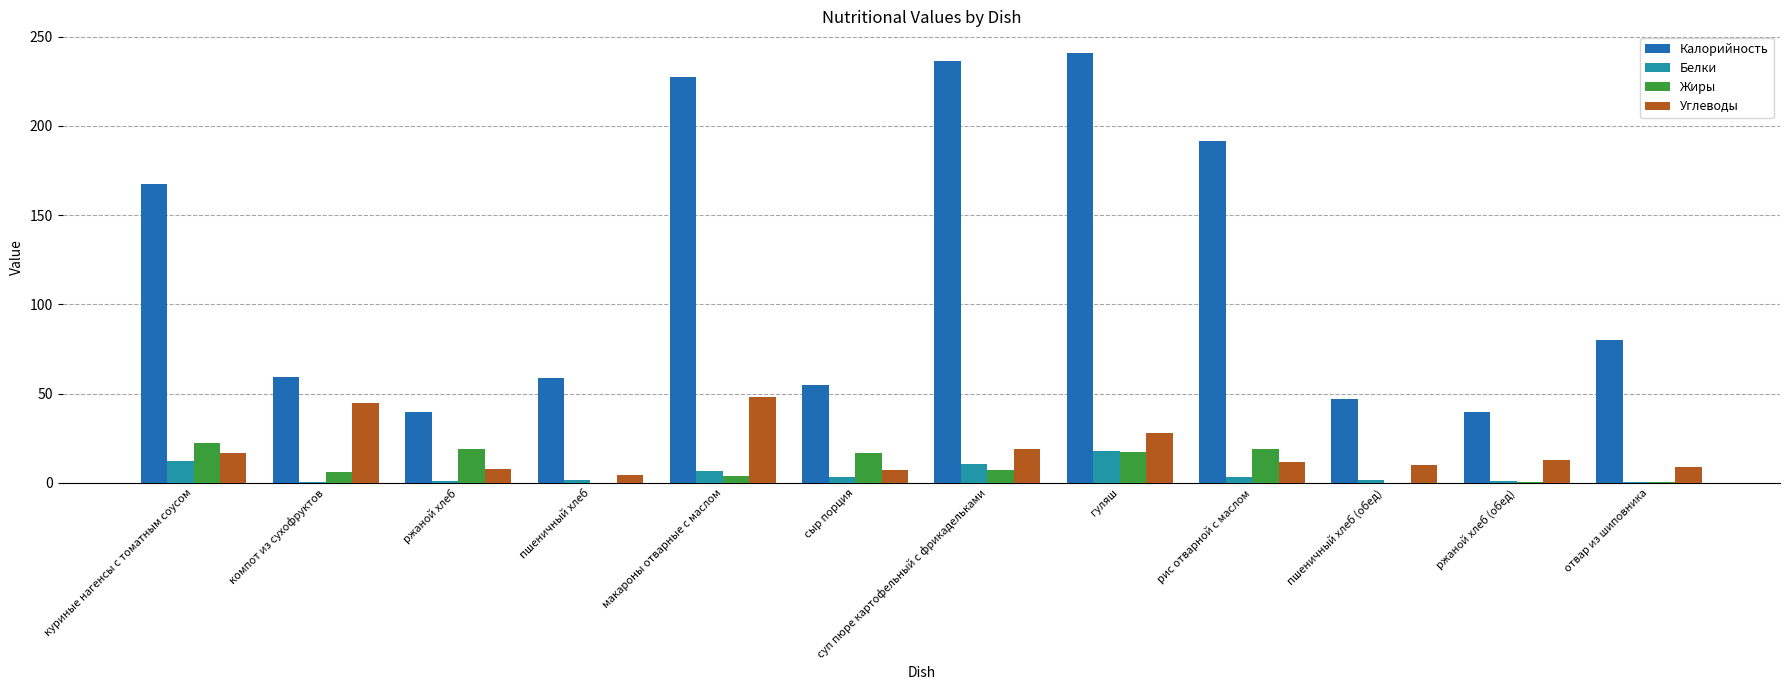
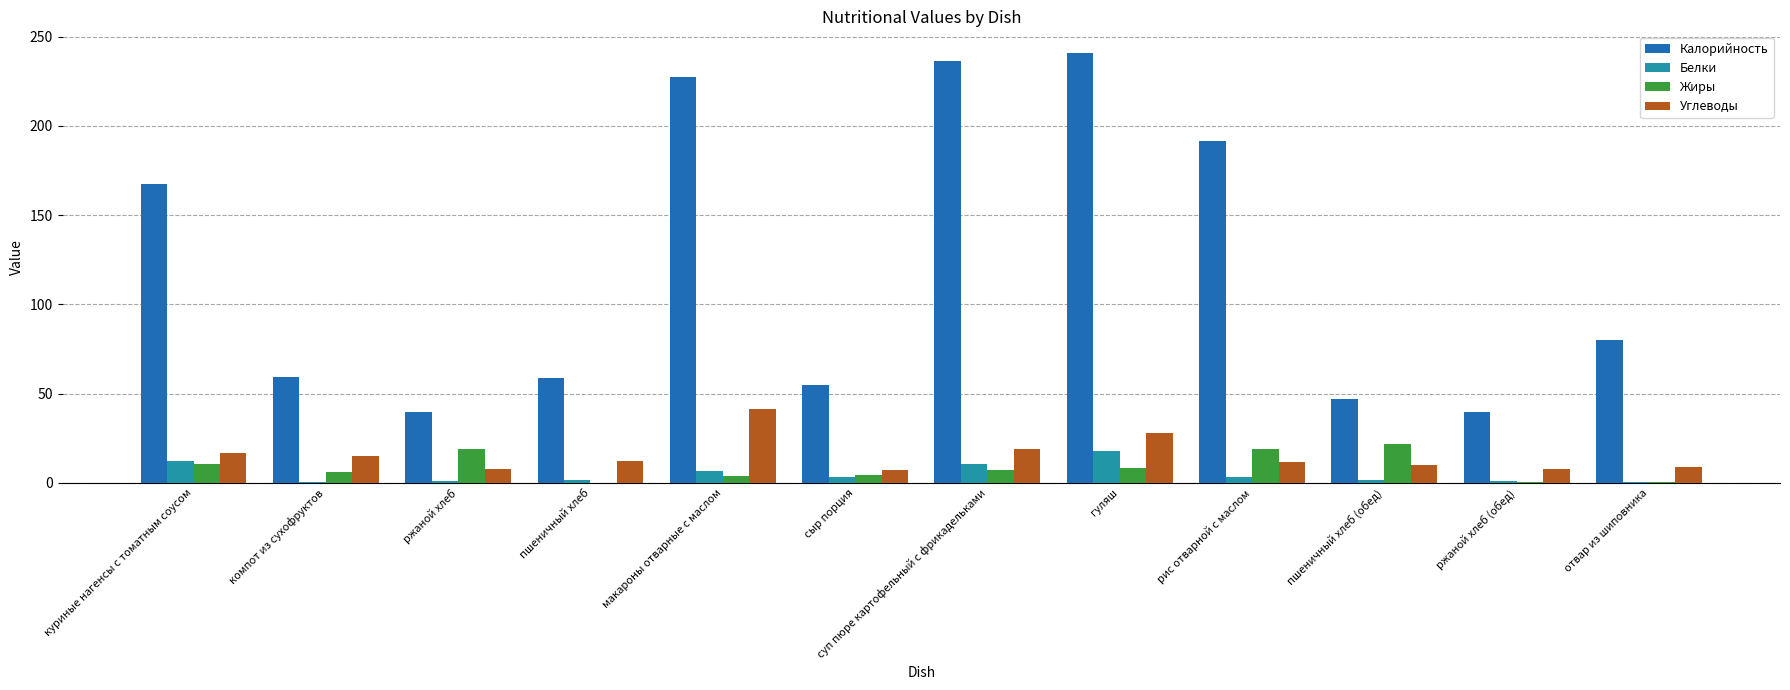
  {
    "Жиры": {
-     "куриные нагенсы с томатным соусом": 22,
+     "куриные нагенсы с томатным соусом": 11,
      "компот из сухофруктов": 6,
      "ржаной хлеб": 19,
      "макароны отварные с маслом": 4,
-     "сыр порция": 17,
+     "сыр порция": 4,
      "суп пюре картофельный с фрикадельками": 7,
-     "гуляш": 17,
+     "гуляш": 8,
      "рис отварной с маслом": 19,
-     "пшеничный хлеб (обед)": 0
+     "пшеничный хлеб (обед)": 22
    },
    "Углеводы": {
      "куриные нагенсы с томатным соусом": 17,
-     "компот из сухофруктов": 45,
+     "компот из сухофруктов": 15,
      "ржаной хлеб": 8,
-     "пшеничный хлеб": 4,
-     "макароны отварные с маслом": 48,
+     "пшеничный хлеб": 12,
+     "макароны отварные с маслом": 41,
      "сыр порция": 7,
      "суп пюре картофельный с фрикадельками": 19,
      "гуляш": 28,
      "рис отварной с маслом": 12,
      "пшеничный хлеб (обед)": 10,
-     "ржаной хлеб (обед)": 13,
+     "ржаной хлеб (обед)": 8,
      "отвар из шиповника": 9
    }
  }
